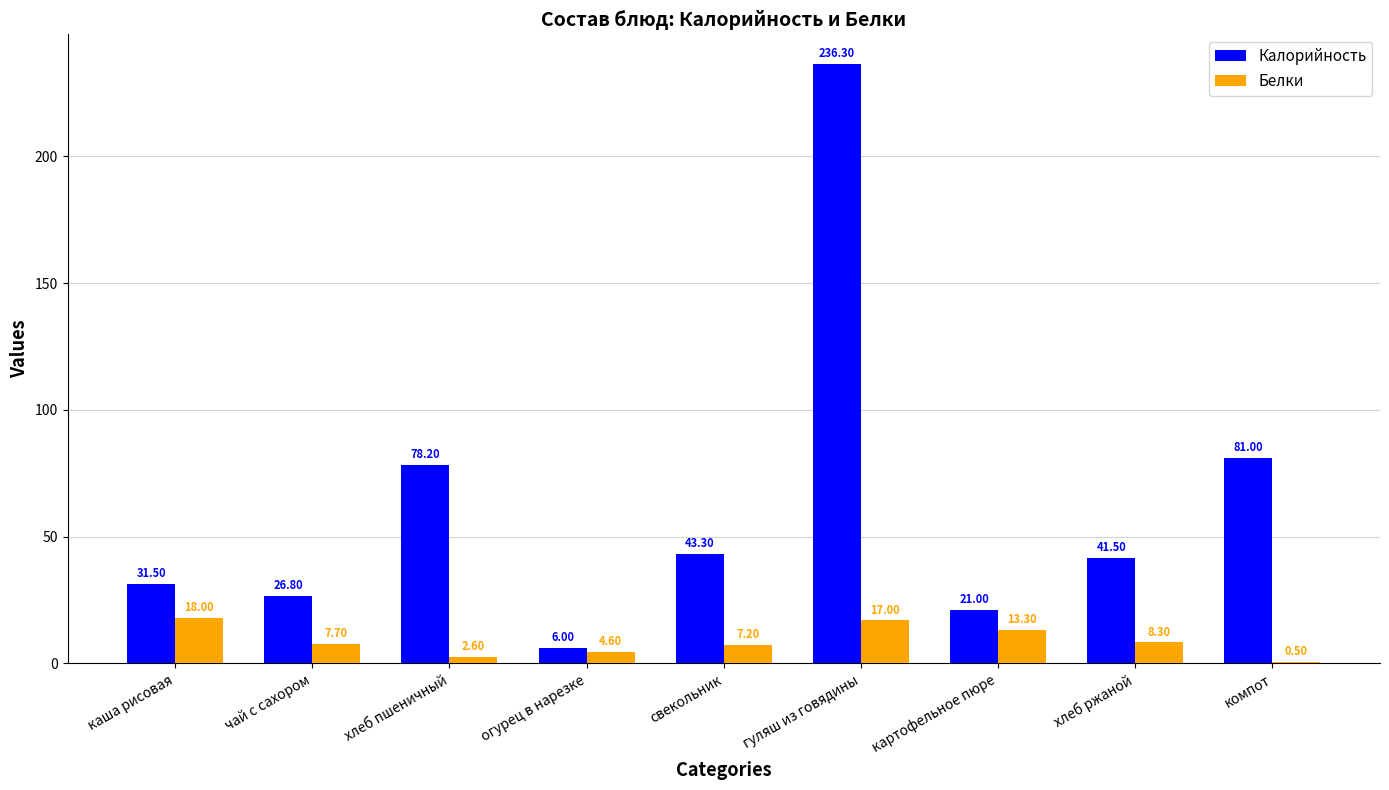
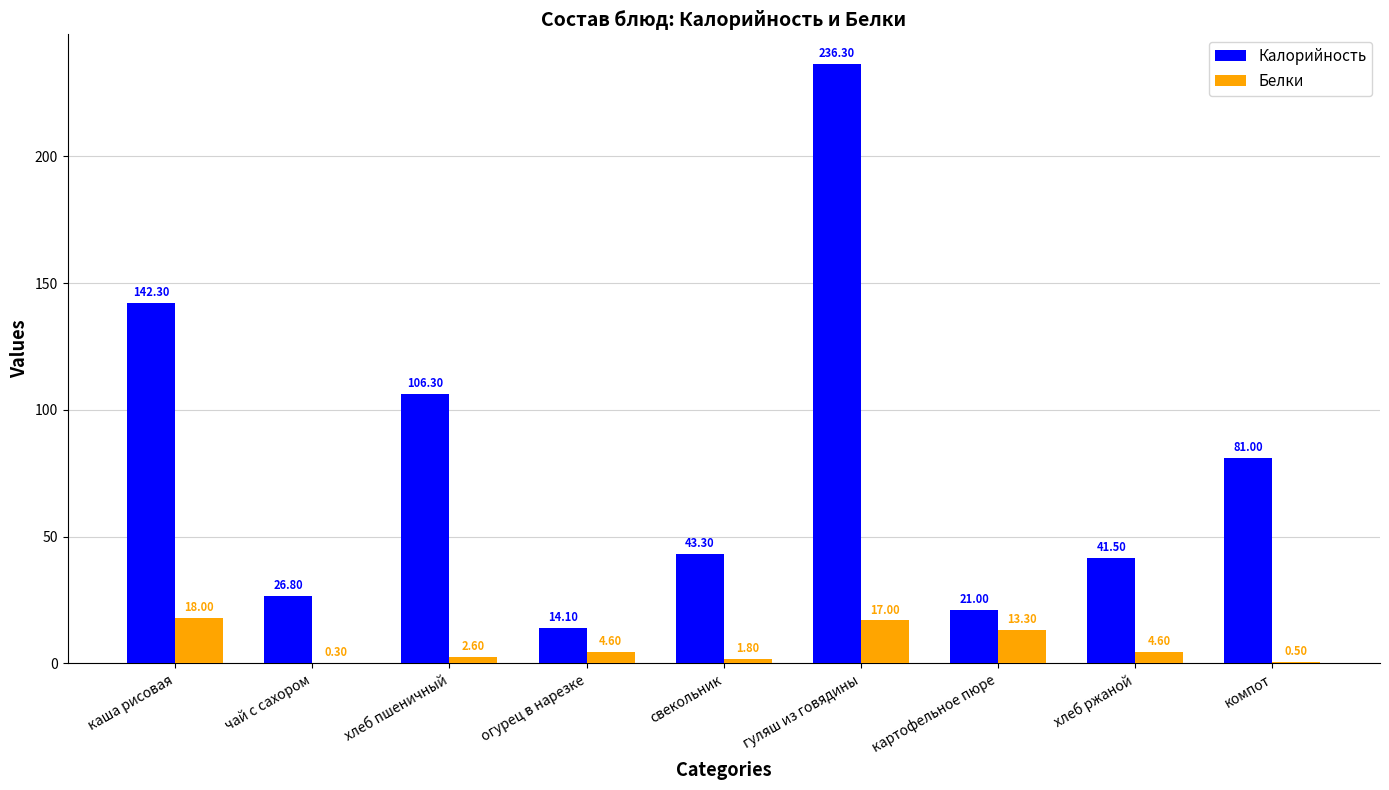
  {
    "Калорийность": {
-     "каша рисовая": 31.50,
+     "каша рисовая": 142.30,
      "чай с сахором": 26.80,
-     "хлеб пшеничный": 78.20,
-     "огурец в нарезке": 6.00,
+     "хлеб пшеничный": 106.30,
+     "огурец в нарезке": 14.10,
      "свекольник": 43.30,
      "гуляш из говядины": 236.30,
      "картофельное пюре": 21.00,
      "хлеб ржаной": 41.50,
      "компот": 81.00
    },
    "Белки": {
      "каша рисовая": 18.00,
-     "чай с сахором": 7.70,
+     "чай с сахором": 0.30,
      "хлеб пшеничный": 2.60,
      "огурец в нарезке": 4.60,
-     "свекольник": 7.20,
+     "свекольник": 1.80,
      "гуляш из говядины": 17.00,
      "картофельное пюре": 13.30,
-     "хлеб ржаной": 8.30,
+     "хлеб ржаной": 4.60,
      "компот": 0.50
    }
  }
